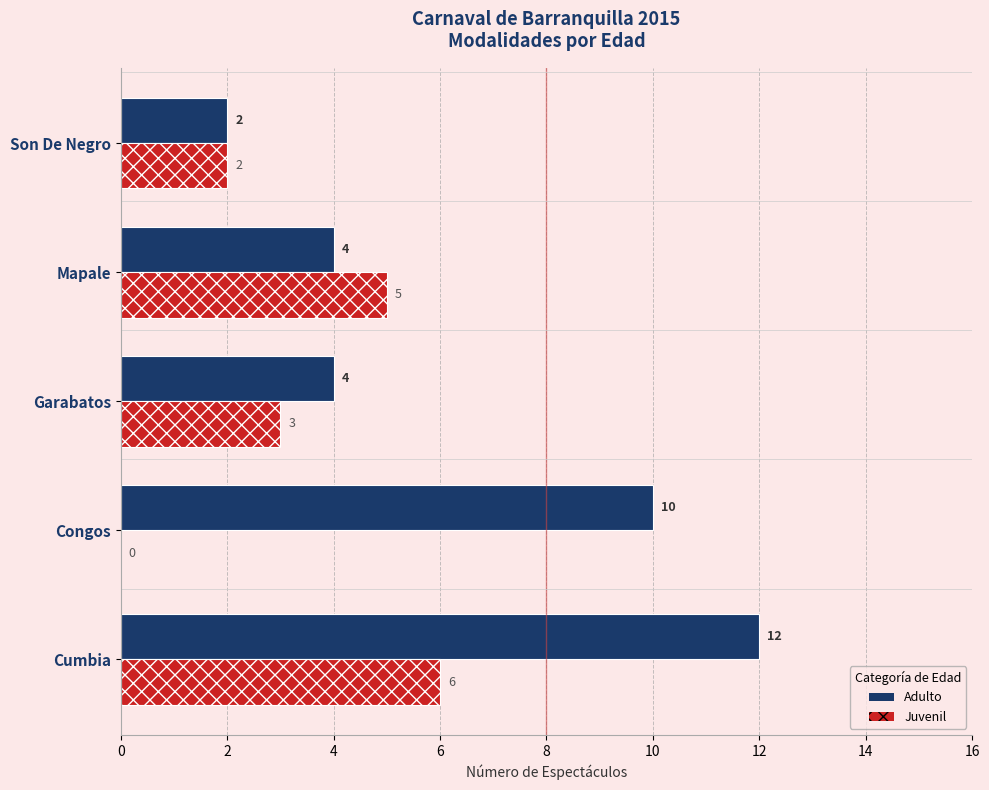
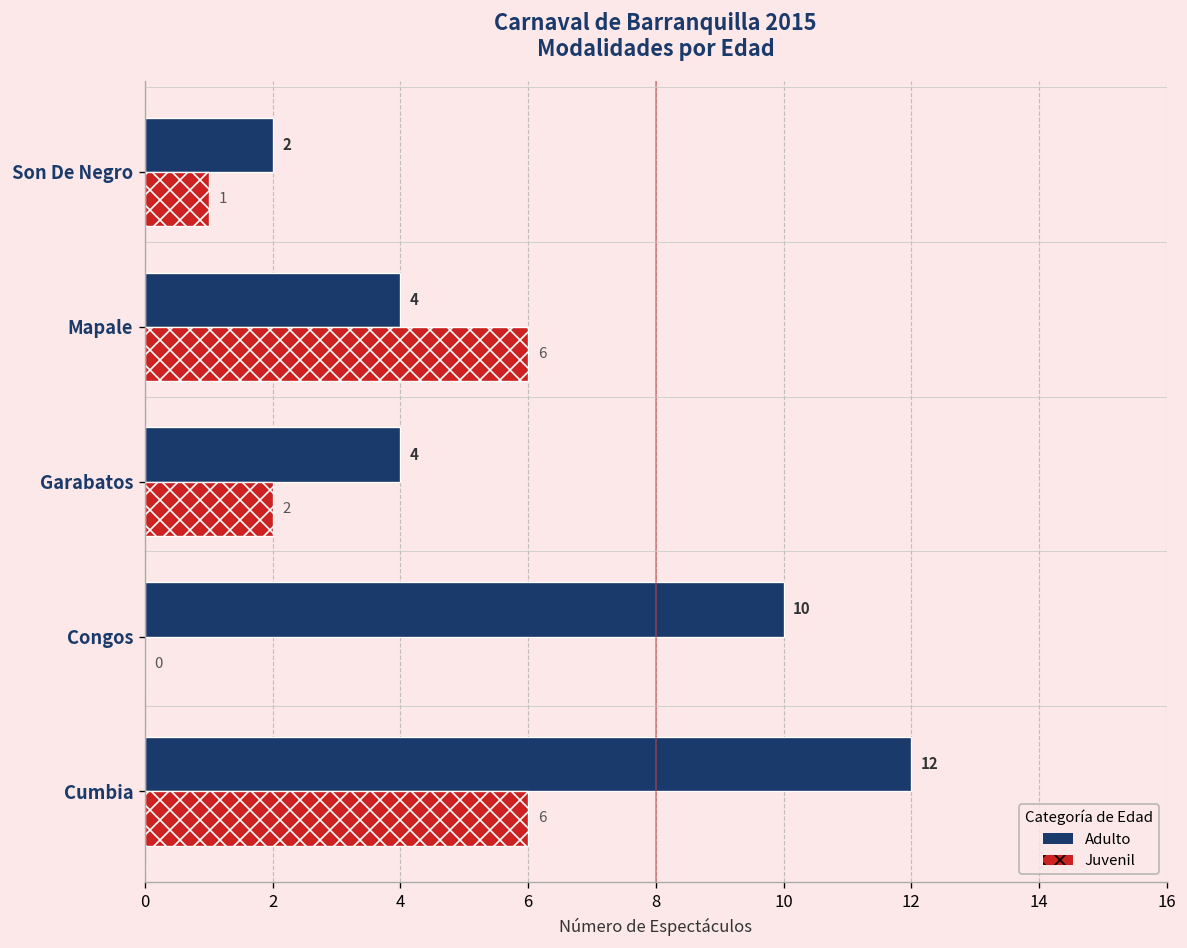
  {
    "Adulto": {
      "Son De Negro": 2,
      "Mapale": 4,
      "Garabatos": 4,
      "Congos": 10,
      "Cumbia": 12
    },
    "Juvenil": {
-     "Son De Negro": 2,
-     "Mapale": 5,
-     "Garabatos": 3,
+     "Son De Negro": 1,
+     "Mapale": 6,
+     "Garabatos": 2,
      "Congos": 0,
      "Cumbia": 6
    }
  }
